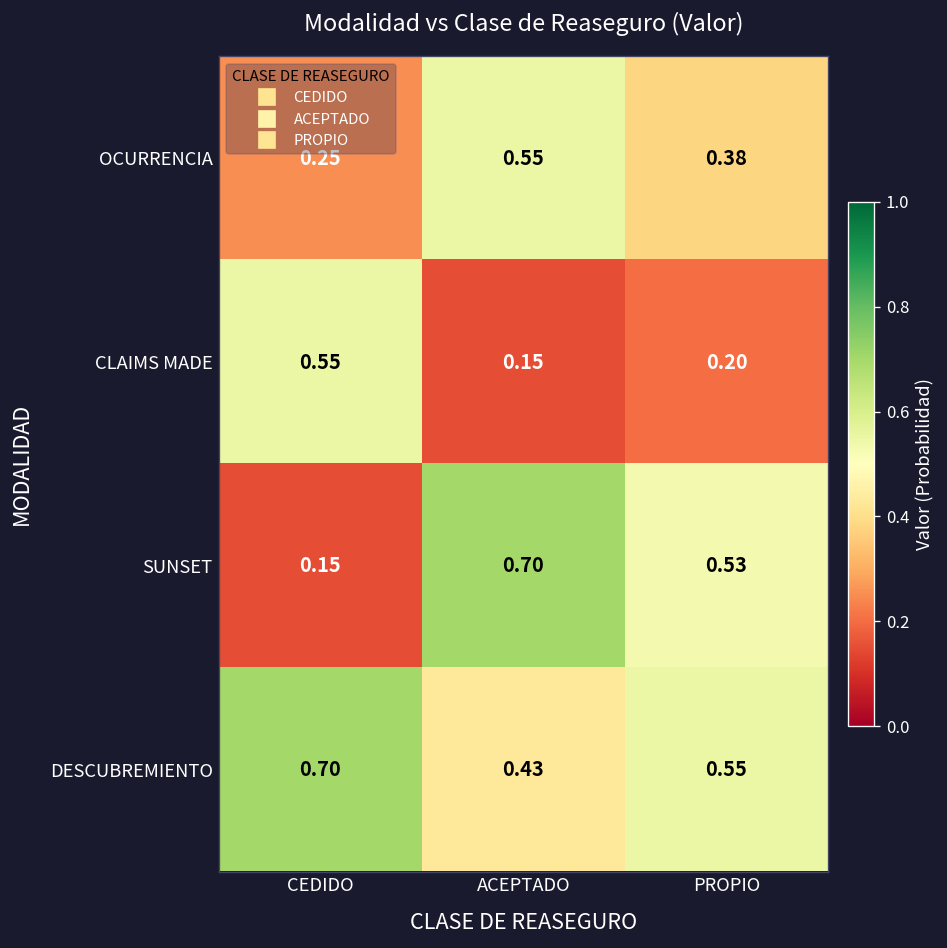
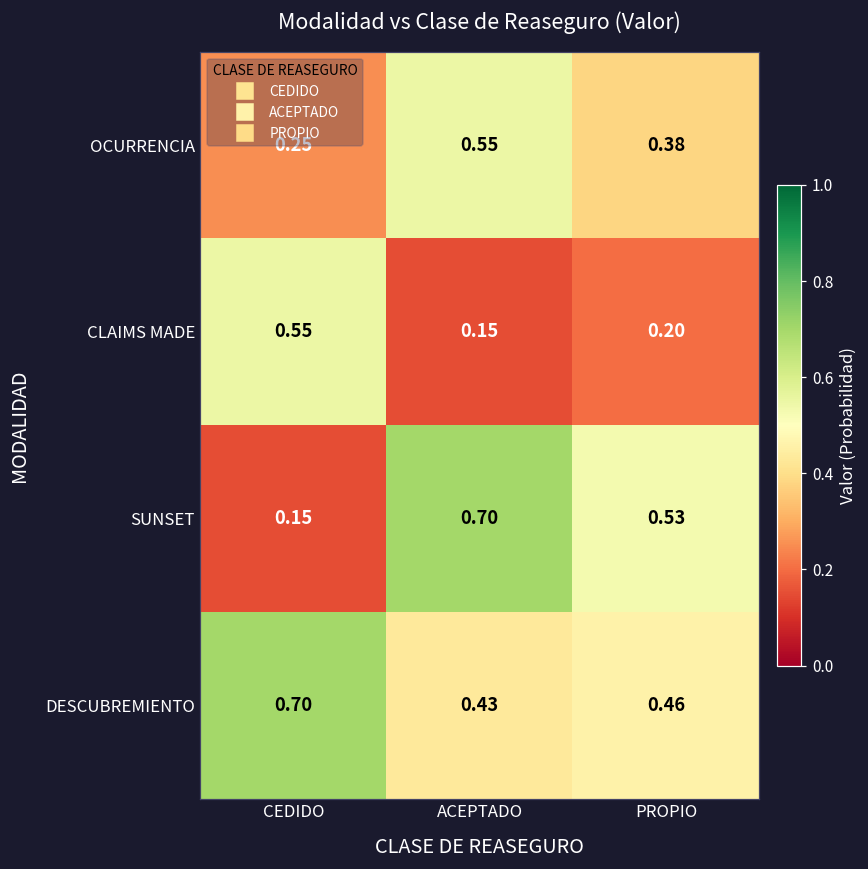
  {
    "OCURRENCIA": {
      "ACEPTADO": 0.55,
      "PROPIO": 0.38
    },
    "CLAIMS MADE": {
      "CEDIDO": 0.55,
      "ACEPTADO": 0.15,
      "PROPIO": 0.20
    },
    "SUNSET": {
      "CEDIDO": 0.15,
      "ACEPTADO": 0.70,
      "PROPIO": 0.53
    },
    "DESCUBREMIENTO": {
      "CEDIDO": 0.70,
      "ACEPTADO": 0.43,
-     "PROPIO": 0.55
+     "PROPIO": 0.46
    }
  }
